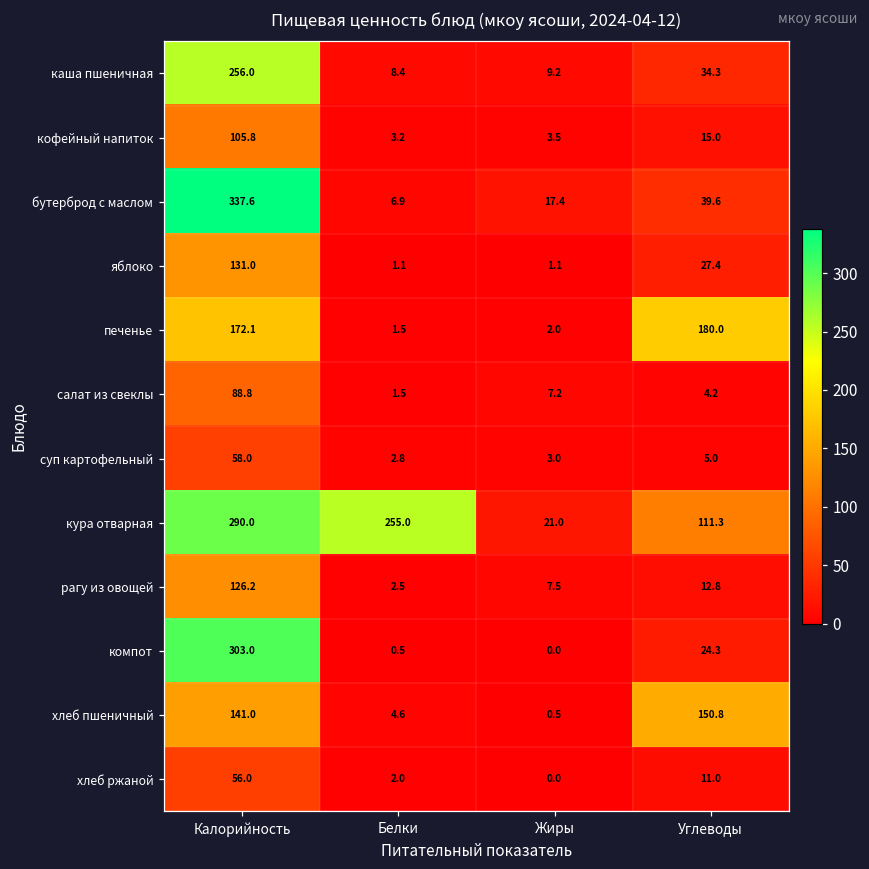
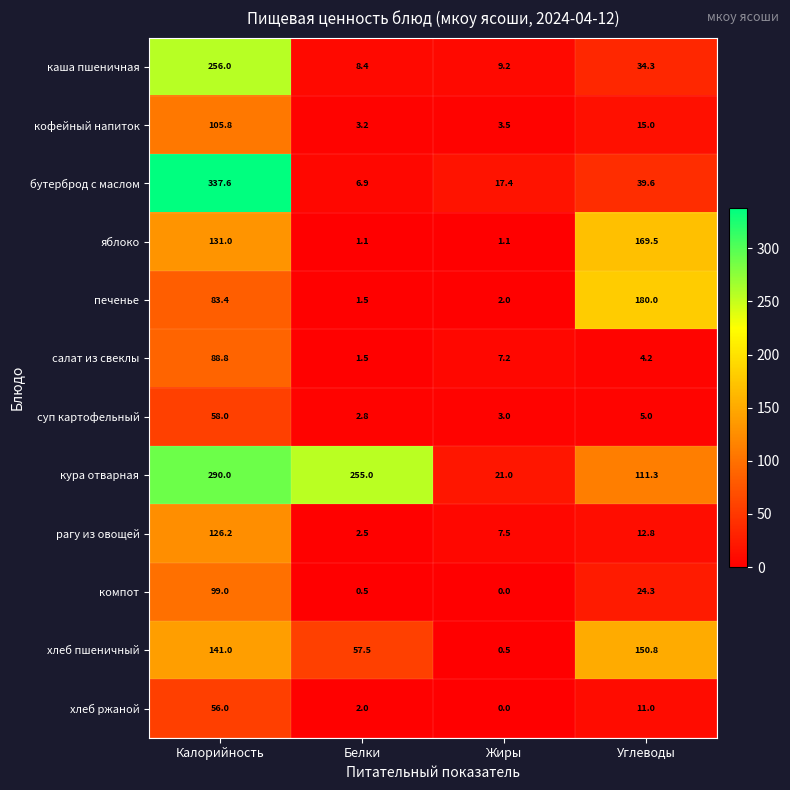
  {
    "каша пшеничная": {
      "Калорийность": 256.0,
      "Белки": 8.4,
      "Жиры": 9.2,
      "Углеводы": 34.3
    },
    "кофейный напиток": {
      "Калорийность": 105.8,
      "Белки": 3.2,
      "Жиры": 3.5,
      "Углеводы": 15.0
    },
    "бутерброд с маслом": {
      "Калорийность": 337.6,
      "Белки": 6.9,
      "Жиры": 17.4,
      "Углеводы": 39.6
    },
    "яблоко": {
      "Калорийность": 131.0,
      "Белки": 1.1,
      "Жиры": 1.1,
-     "Углеводы": 27.4
+     "Углеводы": 169.5
    },
    "печенье": {
-     "Калорийность": 172.1,
+     "Калорийность": 83.4,
      "Белки": 1.5,
      "Жиры": 2.0,
      "Углеводы": 180.0
    },
    "салат из свеклы": {
      "Калорийность": 88.8,
      "Белки": 1.5,
      "Жиры": 7.2,
      "Углеводы": 4.2
    },
    "суп картофельный": {
      "Калорийность": 58.0,
      "Белки": 2.8,
      "Жиры": 3.0,
      "Углеводы": 5.0
    },
    "кура отварная": {
      "Калорийность": 290.0,
      "Белки": 255.0,
      "Жиры": 21.0,
      "Углеводы": 111.3
    },
    "рагу из овощей": {
      "Калорийность": 126.2,
      "Белки": 2.5,
      "Жиры": 7.5,
      "Углеводы": 12.8
    },
    "компот": {
-     "Калорийность": 303.0,
+     "Калорийность": 99.0,
      "Белки": 0.5,
      "Жиры": 0.0,
      "Углеводы": 24.3
    },
    "хлеб пшеничный": {
      "Калорийность": 141.0,
-     "Белки": 4.6,
+     "Белки": 57.5,
      "Жиры": 0.5,
      "Углеводы": 150.8
    },
    "хлеб ржаной": {
      "Калорийность": 56.0,
      "Белки": 2.0,
      "Жиры": 0.0,
      "Углеводы": 11.0
    }
  }
